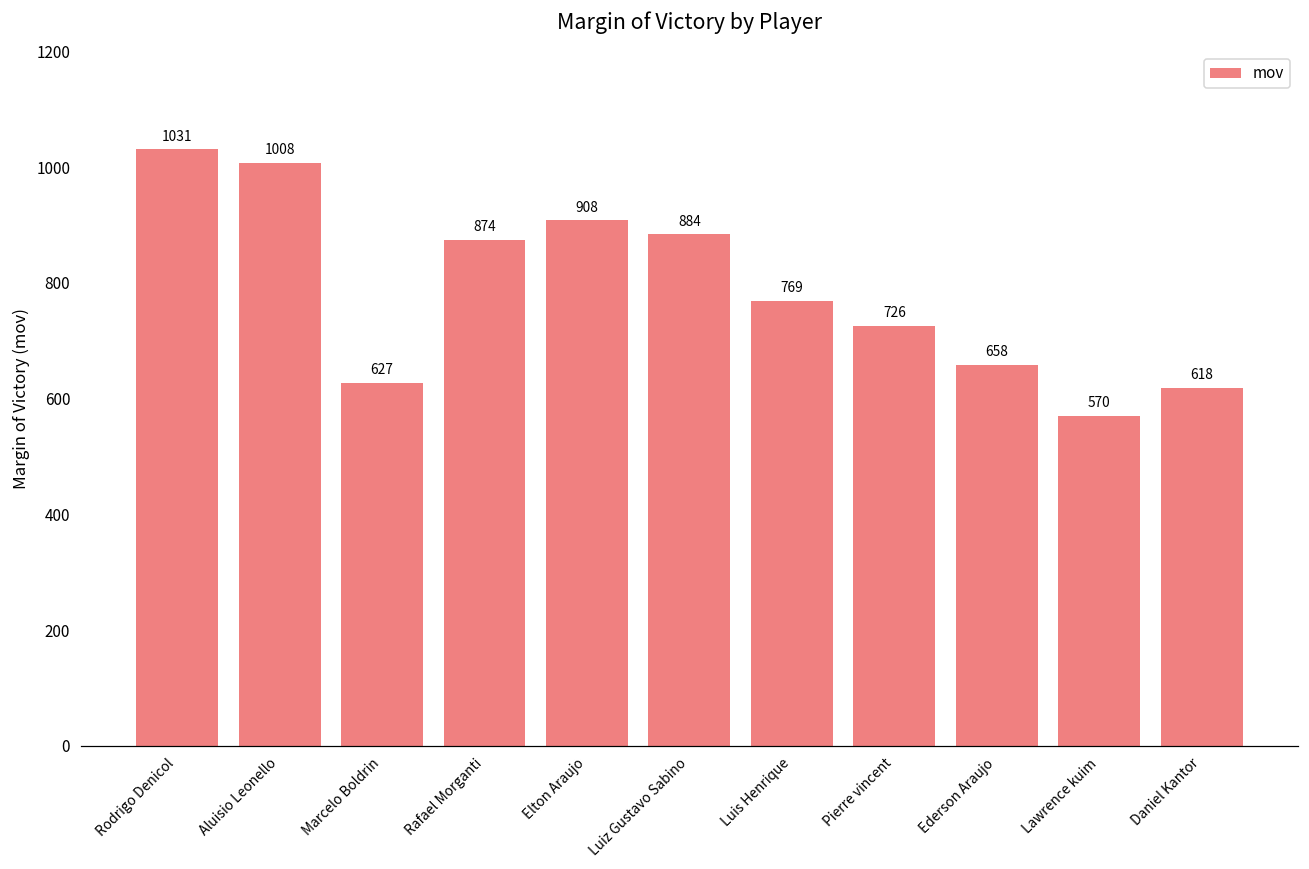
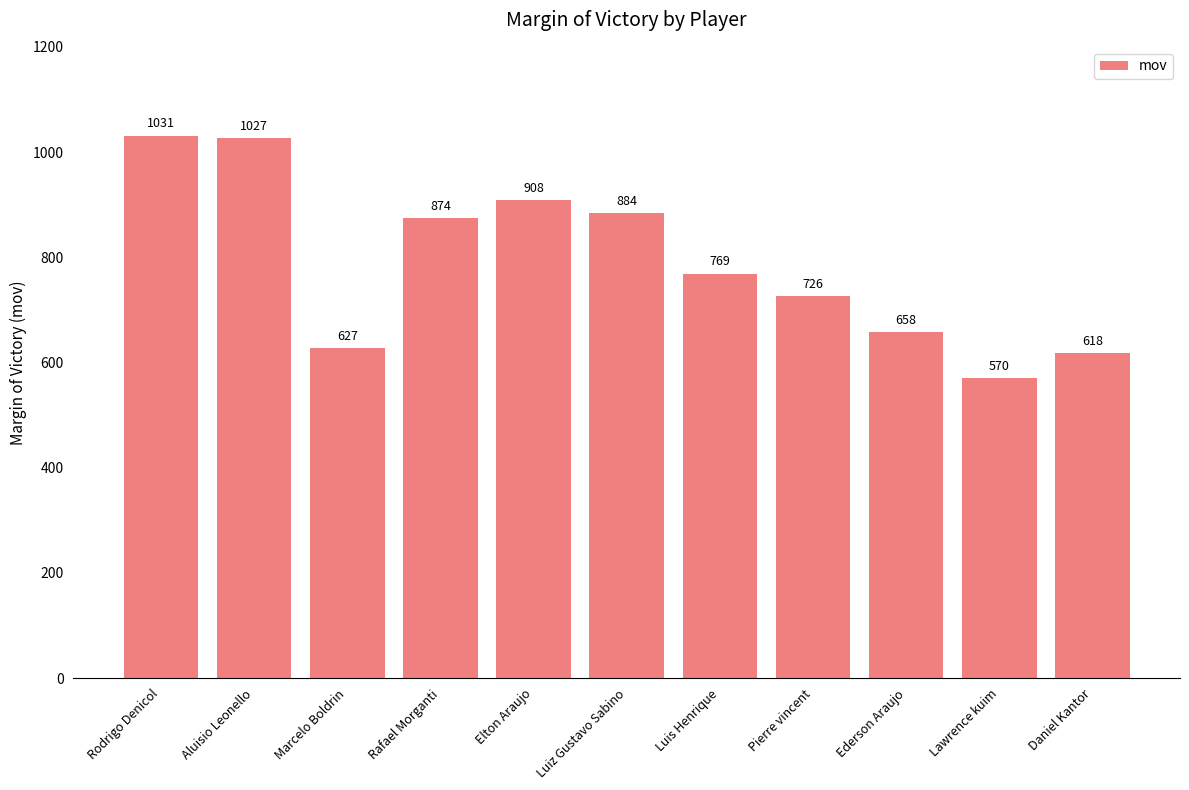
  {
    "Rodrigo Denicol": 1031,
-   "Aluisio Leonello": 1008,
+   "Aluisio Leonello": 1027,
    "Marcelo Boldrin": 627,
    "Rafael Morganti": 874,
    "Elton Araujo": 908,
    "Luiz Gustavo Sabino": 884,
    "Luis Henrique": 769,
    "Pierre vincent": 726,
    "Ederson Araujo": 658,
    "Lawrence kuim": 570,
    "Daniel Kantor": 618
  }
